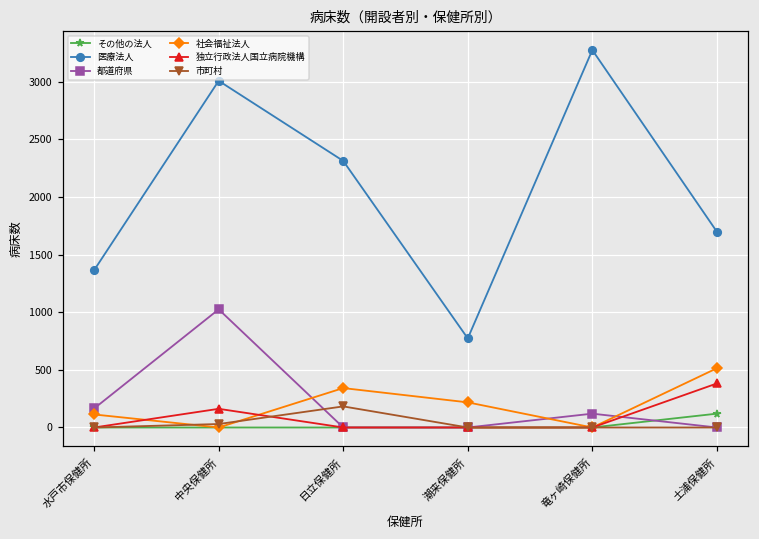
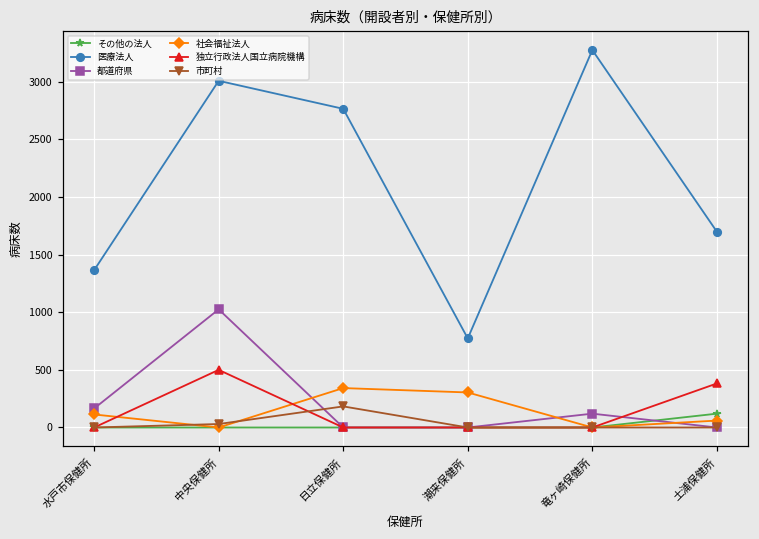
  {
    "その他の法人": {
      "土浦保健所": 120
    },
    "医療法人": {
      "水戸市保健所": 1370,
-     "日立保健所": 2310,
+     "日立保健所": 2770,
      "潮来保健所": 770,
      "竜ヶ崎保健所": 3280,
      "土浦保健所": 1700
    },
    "都道府県": {
      "水戸市保健所": 170,
      "中央保健所": 1030,
      "竜ヶ崎保健所": 120
    },
    "社会福祉法人": {
      "水戸市保健所": 110,
      "日立保健所": 340,
-     "潮来保健所": 220,
-     "土浦保健所": 510
+     "潮来保健所": 300,
+     "土浦保健所": 60
    },
    "独立行政法人国立病院機構": {
-     "中央保健所": 160,
+     "中央保健所": 500,
      "土浦保健所": 380
    },
    "市町村": {
      "中央保健所": 30,
      "日立保健所": 180
    }
  }
